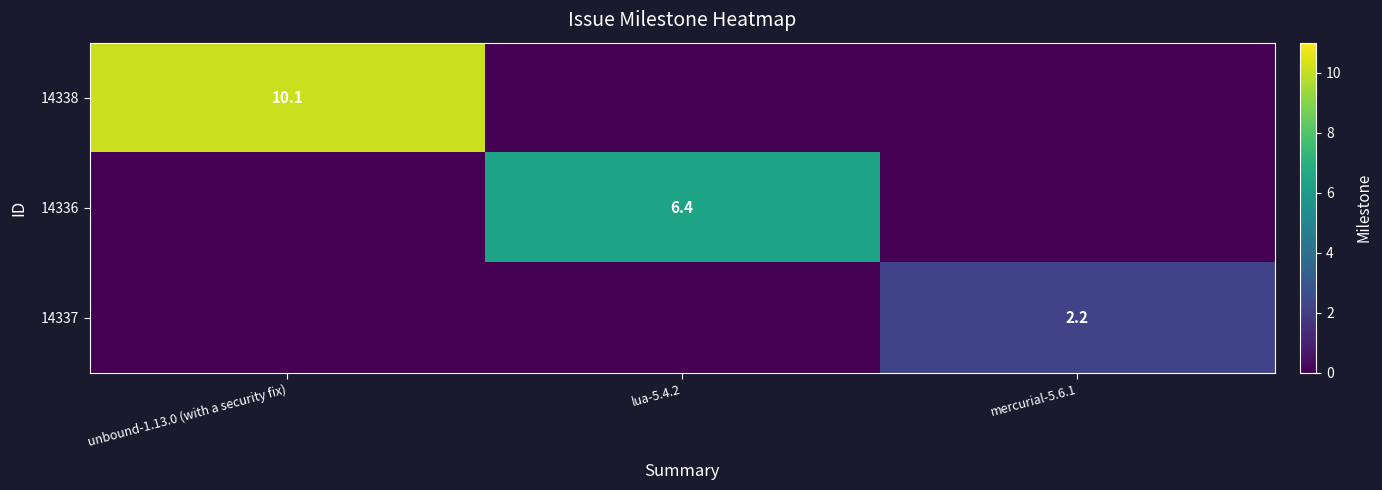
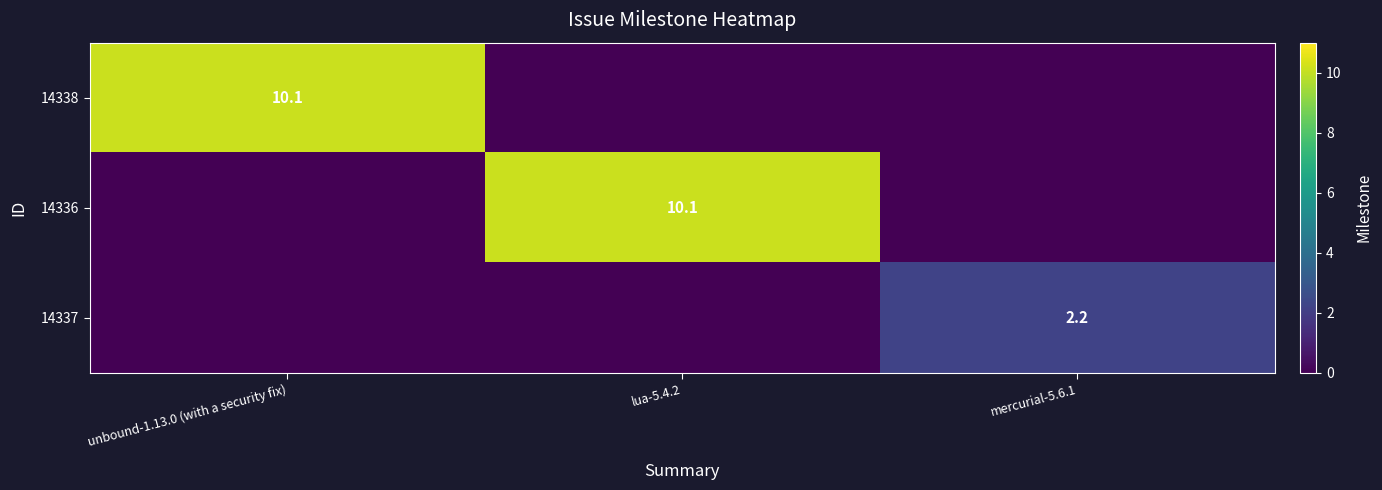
  {
    "14338": {
      "unbound-1.13.0 (with a security fix)": 10.1
    },
    "14336": {
-     "lua-5.4.2": 6.4
+     "lua-5.4.2": 10.1
    },
    "14337": {
      "mercurial-5.6.1": 2.2
    }
  }
